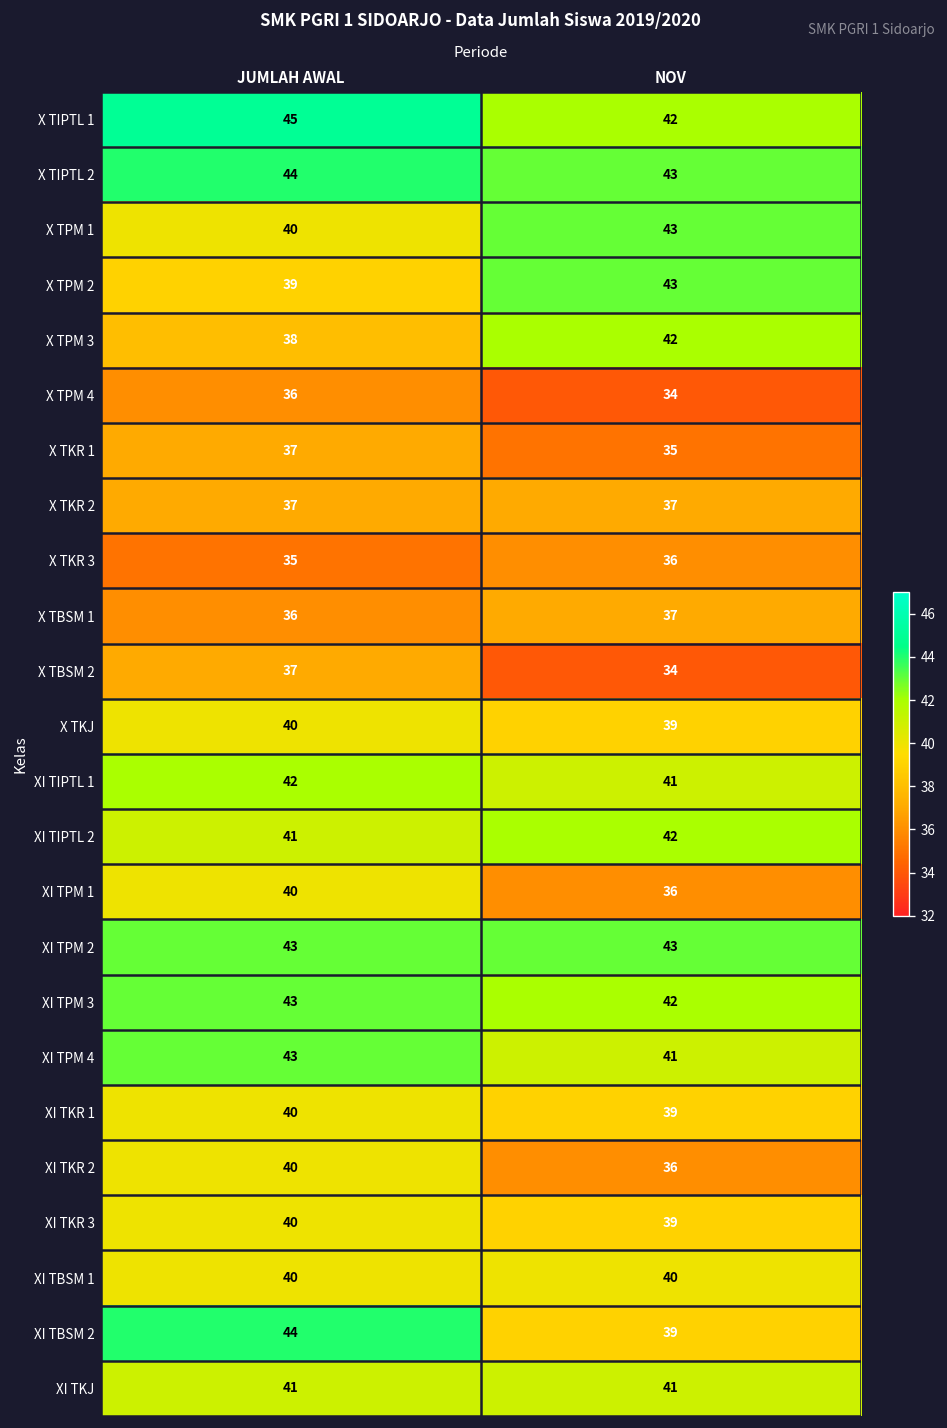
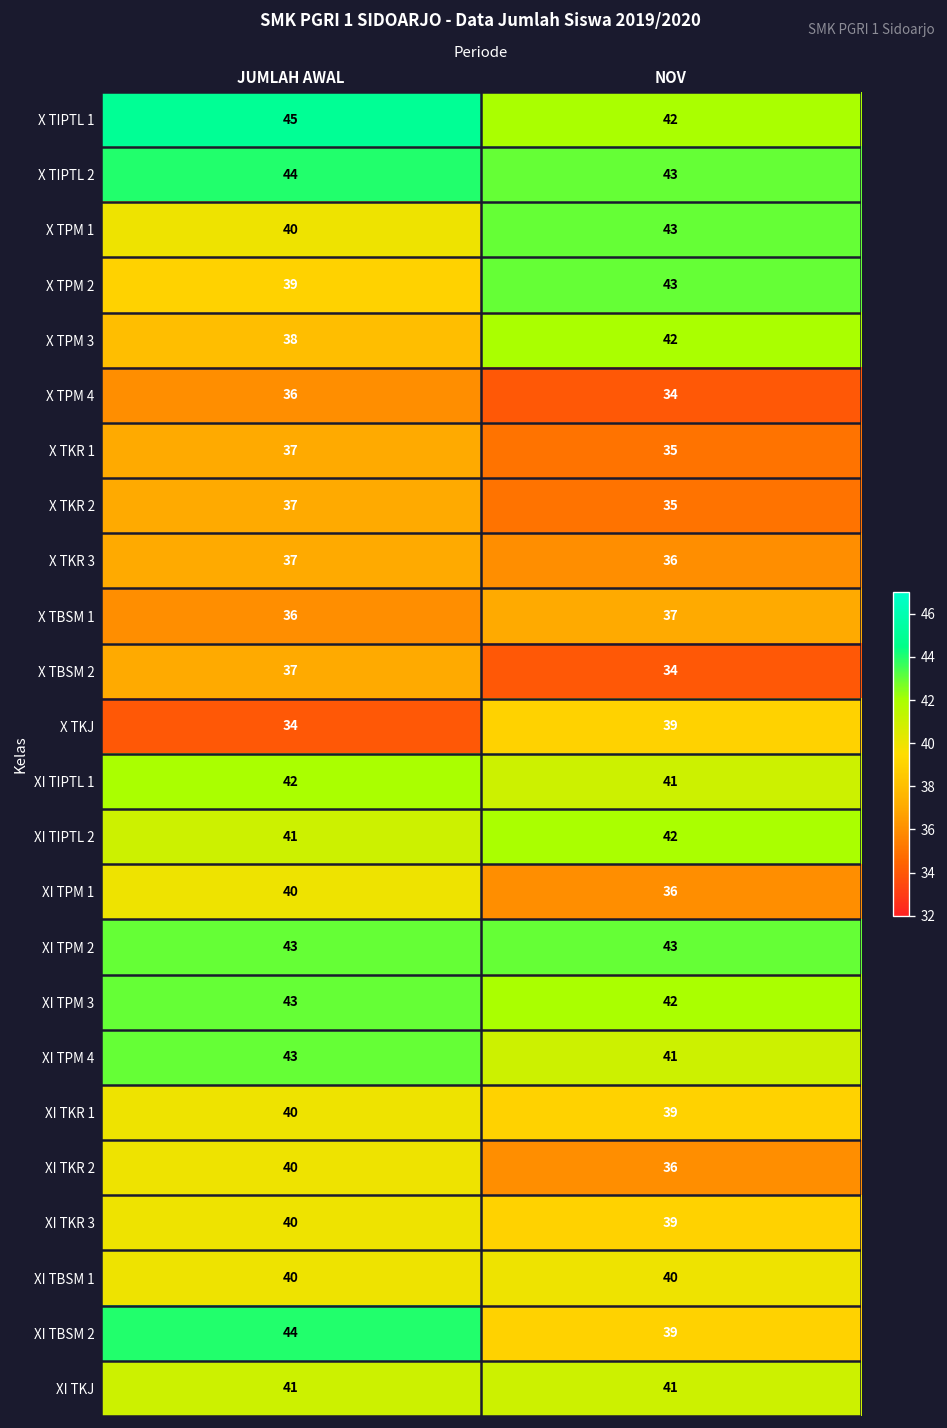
  {
    "X TIPTL 1": {
      "JUMLAH AWAL": 45,
      "NOV": 42
    },
    "X TIPTL 2": {
      "JUMLAH AWAL": 44,
      "NOV": 43
    },
    "X TPM 1": {
      "JUMLAH AWAL": 40,
      "NOV": 43
    },
    "X TPM 2": {
      "JUMLAH AWAL": 39,
      "NOV": 43
    },
    "X TPM 3": {
      "JUMLAH AWAL": 38,
      "NOV": 42
    },
    "X TPM 4": {
      "JUMLAH AWAL": 36,
      "NOV": 34
    },
    "X TKR 1": {
      "JUMLAH AWAL": 37,
      "NOV": 35
    },
    "X TKR 2": {
      "JUMLAH AWAL": 37,
-     "NOV": 37
+     "NOV": 35
    },
    "X TKR 3": {
-     "JUMLAH AWAL": 35,
+     "JUMLAH AWAL": 37,
      "NOV": 36
    },
    "X TBSM 1": {
      "JUMLAH AWAL": 36,
      "NOV": 37
    },
    "X TBSM 2": {
      "JUMLAH AWAL": 37,
      "NOV": 34
    },
    "X TKJ": {
-     "JUMLAH AWAL": 40,
+     "JUMLAH AWAL": 34,
      "NOV": 39
    },
    "XI TIPTL 1": {
      "JUMLAH AWAL": 42,
      "NOV": 41
    },
    "XI TIPTL 2": {
      "JUMLAH AWAL": 41,
      "NOV": 42
    },
    "XI TPM 1": {
      "JUMLAH AWAL": 40,
      "NOV": 36
    },
    "XI TPM 2": {
      "JUMLAH AWAL": 43,
      "NOV": 43
    },
    "XI TPM 3": {
      "JUMLAH AWAL": 43,
      "NOV": 42
    },
    "XI TPM 4": {
      "JUMLAH AWAL": 43,
      "NOV": 41
    },
    "XI TKR 1": {
      "JUMLAH AWAL": 40,
      "NOV": 39
    },
    "XI TKR 2": {
      "JUMLAH AWAL": 40,
      "NOV": 36
    },
    "XI TKR 3": {
      "JUMLAH AWAL": 40,
      "NOV": 39
    },
    "XI TBSM 1": {
      "JUMLAH AWAL": 40,
      "NOV": 40
    },
    "XI TBSM 2": {
      "JUMLAH AWAL": 44,
      "NOV": 39
    },
    "XI TKJ": {
      "JUMLAH AWAL": 41,
      "NOV": 41
    }
  }
